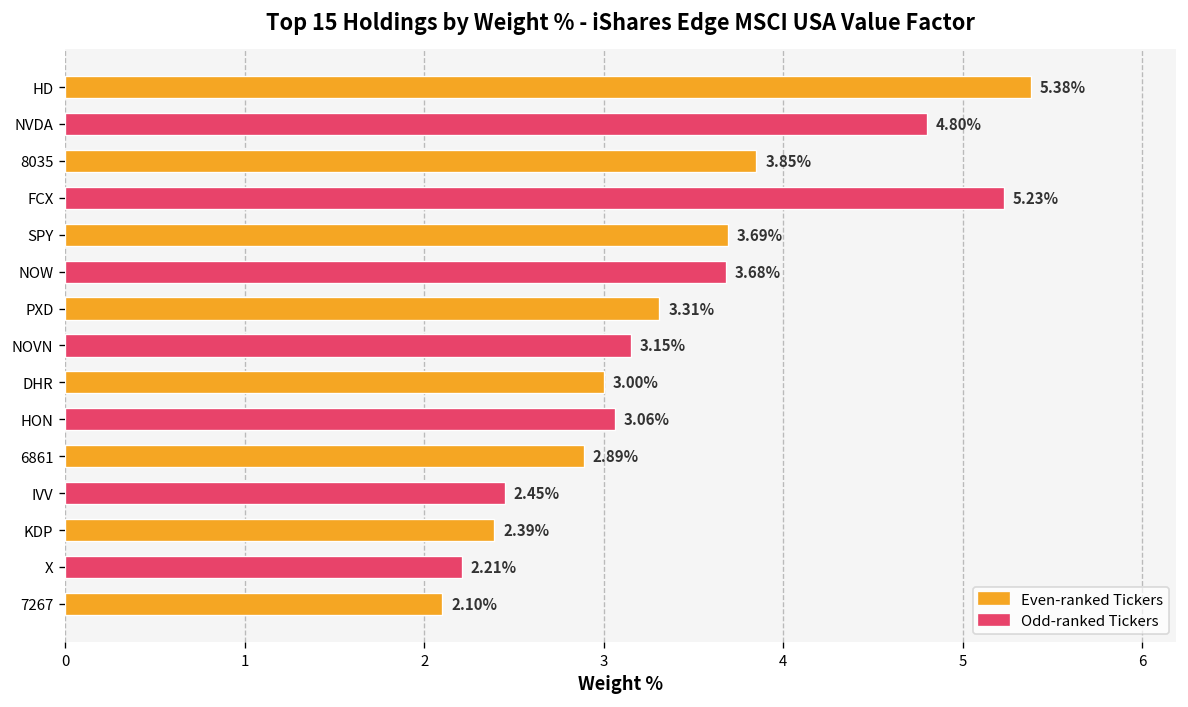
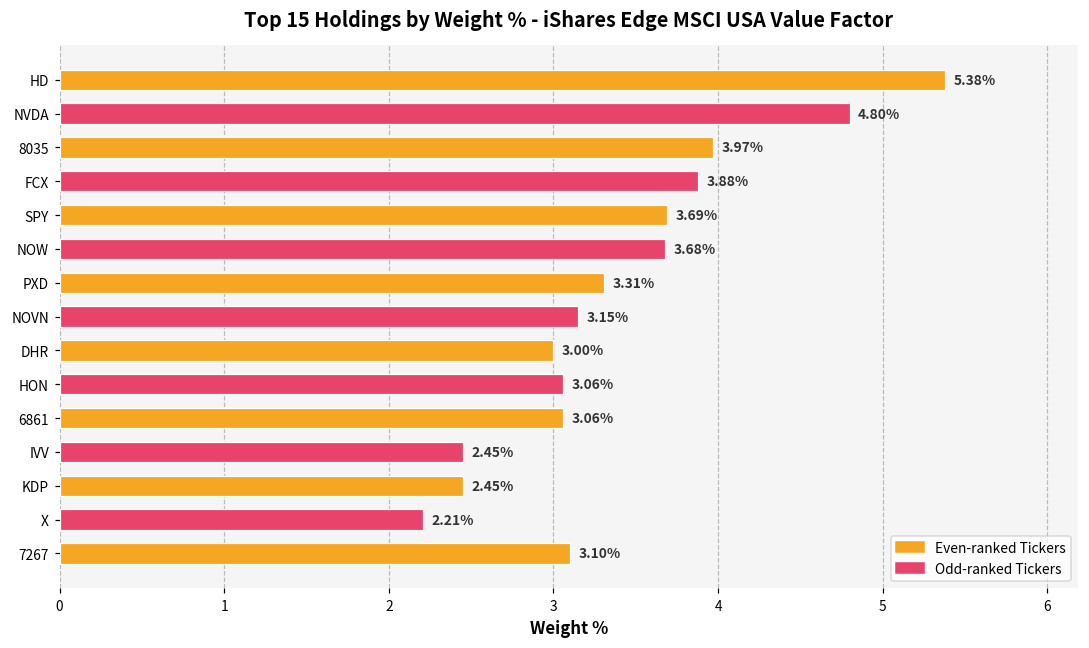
  {
    "HD": "5.38%",
    "NVDA": "4.80%",
-   "8035": "3.85%",
-   "FCX": "5.23%",
+   "8035": "3.97%",
+   "FCX": "3.88%",
    "SPY": "3.69%",
    "NOW": "3.68%",
    "PXD": "3.31%",
    "NOVN": "3.15%",
    "DHR": "3.00%",
    "HON": "3.06%",
-   "6861": "2.89%",
+   "6861": "3.06%",
    "IVV": "2.45%",
-   "KDP": "2.39%",
+   "KDP": "2.45%",
    "X": "2.21%",
-   "7267": "2.10%"
+   "7267": "3.10%"
  }
